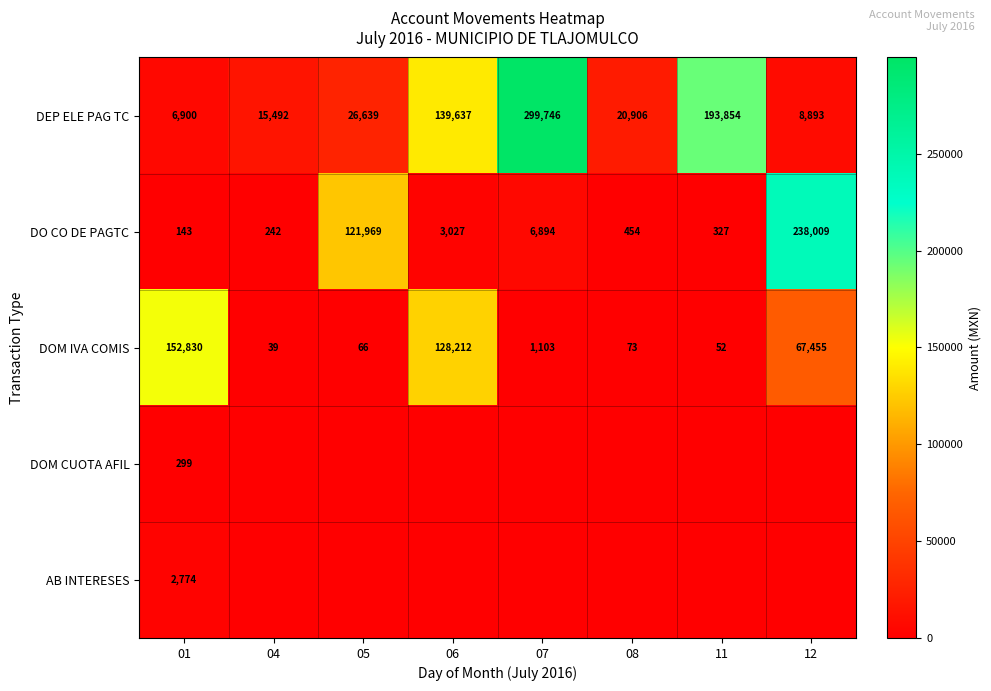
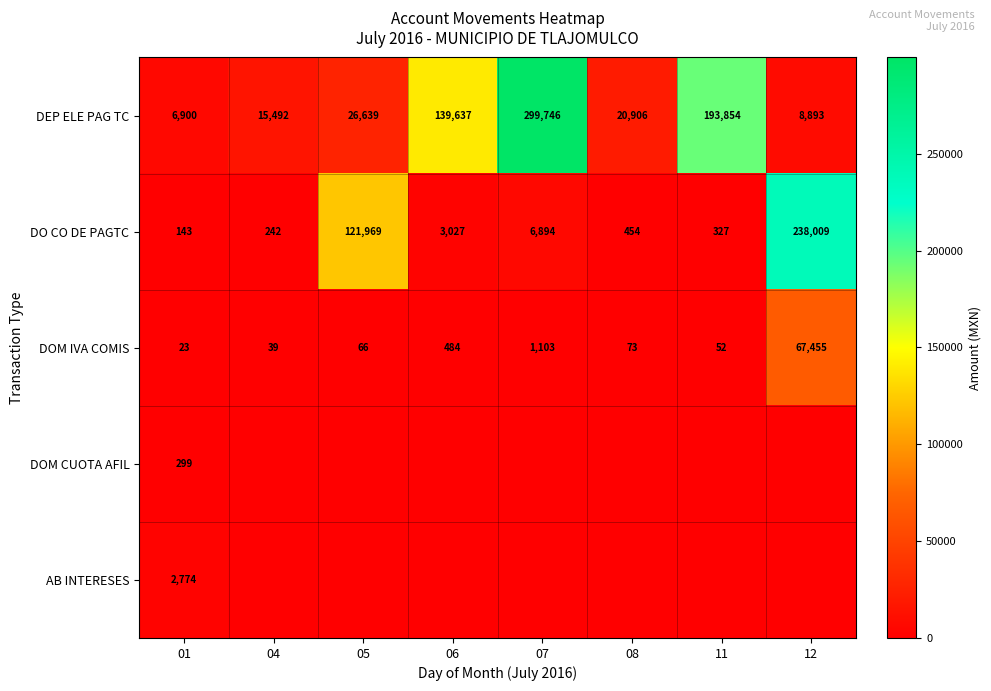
  {
    "DEP ELE PAG TC": {
      "01": "6,900",
      "04": "15,492",
      "05": "26,639",
      "06": "139,637",
      "07": "299,746",
      "08": "20,906",
      "11": "193,854",
      "12": "8,893"
    },
    "DO CO DE PAGTC": {
      "01": "143",
      "04": "242",
      "05": "121,969",
      "06": "3,027",
      "07": "6,894",
      "08": "454",
      "11": "327",
      "12": "238,009"
    },
    "DOM IVA COMIS": {
-     "01": "152,830",
+     "01": "23",
      "04": "39",
      "05": "66",
-     "06": "128,212",
+     "06": "484",
      "07": "1,103",
      "08": "73",
      "11": "52",
      "12": "67,455"
    },
    "DOM CUOTA AFIL": {
      "01": "299"
    },
    "AB INTERESES": {
      "01": "2,774"
    }
  }
